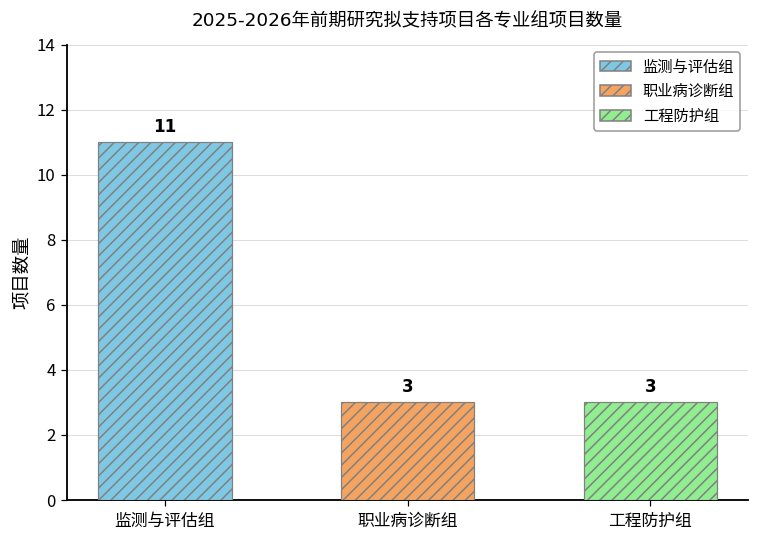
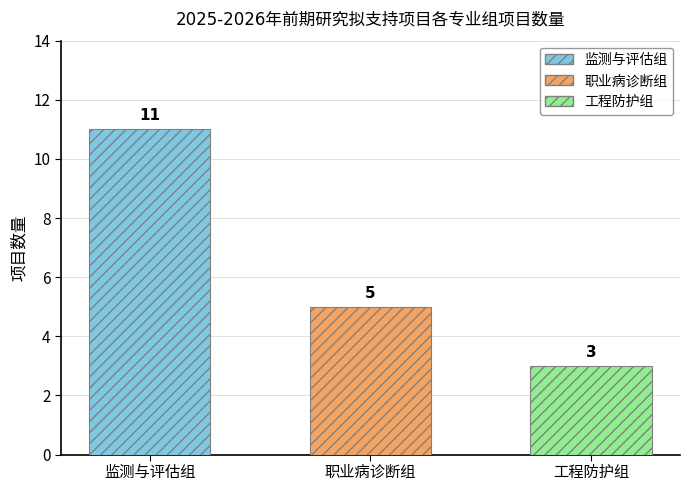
  {
    "监测与评估组": 11,
-   "职业病诊断组": 3,
+   "职业病诊断组": 5,
    "工程防护组": 3
  }
